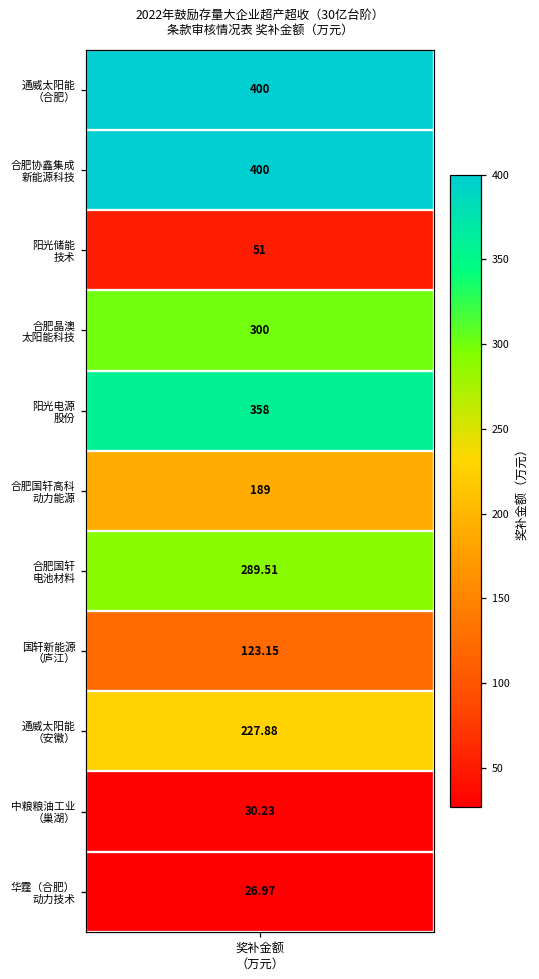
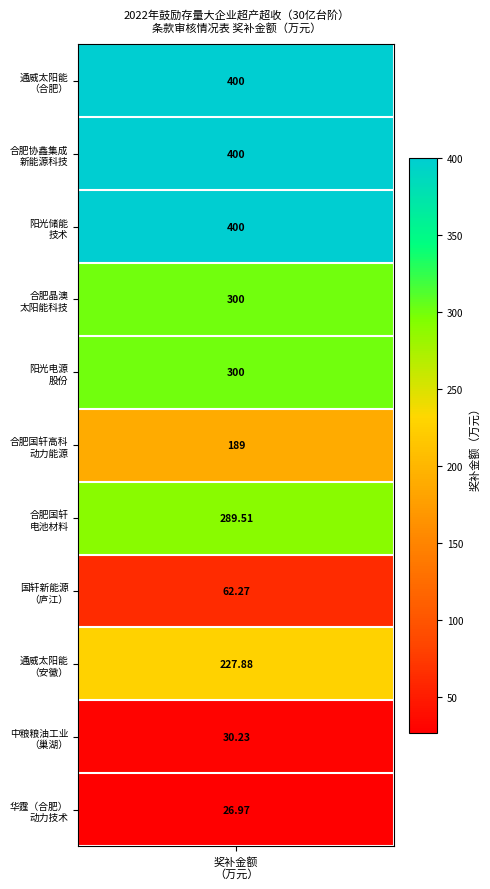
  {
    "通威太阳能 （合肥）": {
      "奖补金额 （万元）": 400
    },
    "合肥协鑫集成 新能源科技": {
      "奖补金额 （万元）": 400
    },
    "阳光储能 技术": {
-     "奖补金额 （万元）": 51
+     "奖补金额 （万元）": 400
    },
    "合肥晶澳 太阳能科技": {
      "奖补金额 （万元）": 300
    },
    "阳光电源 股份": {
-     "奖补金额 （万元）": 358
+     "奖补金额 （万元）": 300
    },
    "合肥国轩高科 动力能源": {
      "奖补金额 （万元）": 189
    },
    "合肥国轩 电池材料": {
      "奖补金额 （万元）": 289.51
    },
    "国轩新能源 （庐江）": {
-     "奖补金额 （万元）": 123.15
+     "奖补金额 （万元）": 62.27
    },
    "通威太阳能 （安徽）": {
      "奖补金额 （万元）": 227.88
    },
    "中粮粮油工业 （巢湖）": {
      "奖补金额 （万元）": 30.23
    },
    "华霆（合肥） 动力技术": {
      "奖补金额 （万元）": 26.97
    }
  }
